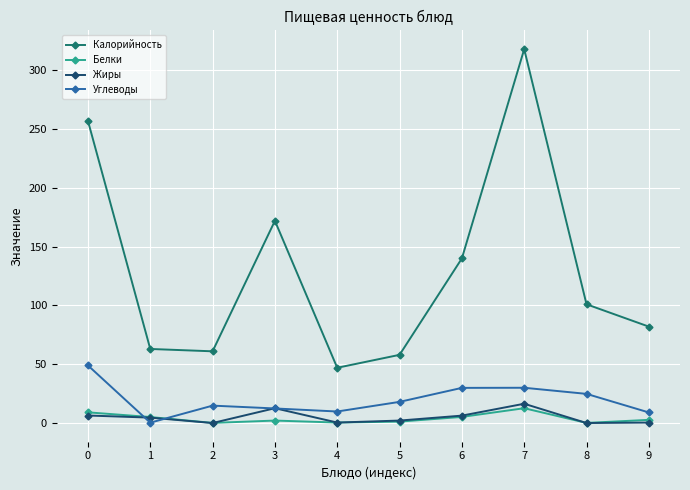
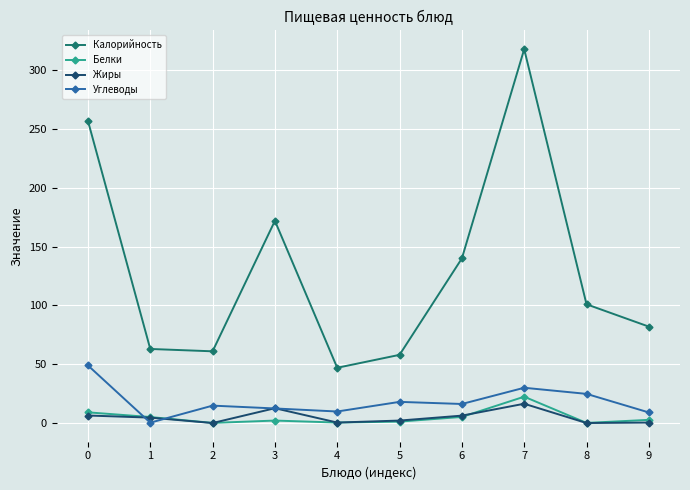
  {
    "Белки": {
      "0": 9,
      "3": 2,
-     "7": 13,
+     "7": 22,
      "9": 3
    },
    "Углеводы": {
      "0": 49,
      "1": 0,
      "2": 15,
      "4": 10,
      "5": 18,
-     "6": 30,
+     "6": 16,
      "7": 30,
      "8": 25,
      "9": 9
    }
  }
